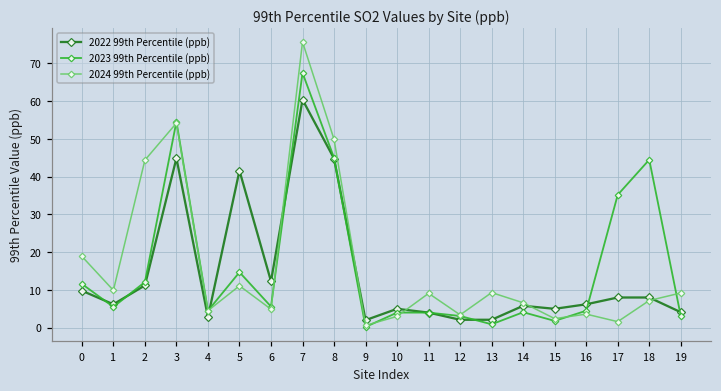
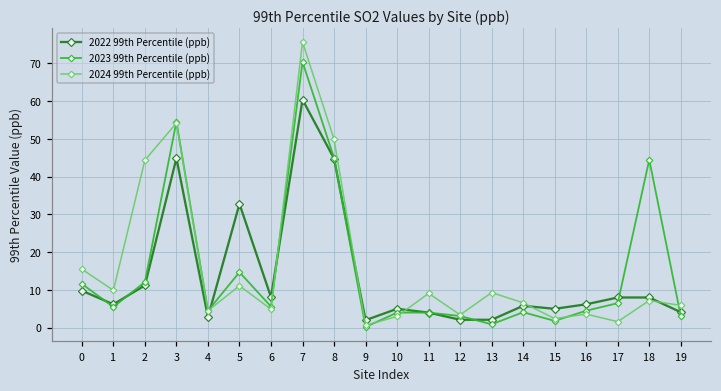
  {
    "2022 99th Percentile (ppb)": {
      "0": 10,
      "2": 11,
      "3": 45,
      "4": 3,
-     "5": 42,
-     "6": 12,
+     "5": 33,
+     "6": 8,
      "7": 60,
      "9": 2,
      "10": 5,
      "12": 2,
      "13": 2,
      "14": 6,
      "15": 5,
      "16": 6,
      "17": 8,
      "18": 8,
      "19": 4
    },
    "2023 99th Percentile (ppb)": {
      "0": 12,
      "2": 12,
      "5": 15,
-     "7": 68,
+     "7": 70,
      "10": 4,
      "13": 1,
      "14": 4,
      "16": 5,
-     "17": 35,
+     "17": 7,
      "18": 45,
      "19": 3
    },
    "2024 99th Percentile (ppb)": {
-     "0": 19,
+     "0": 16,
      "1": 10,
      "2": 44,
      "5": 11,
      "7": 76,
      "8": 50,
      "10": 3,
      "11": 9,
      "13": 9,
      "14": 7,
      "16": 4,
      "17": 2,
      "18": 7,
-     "19": 9
+     "19": 6
    }
  }
